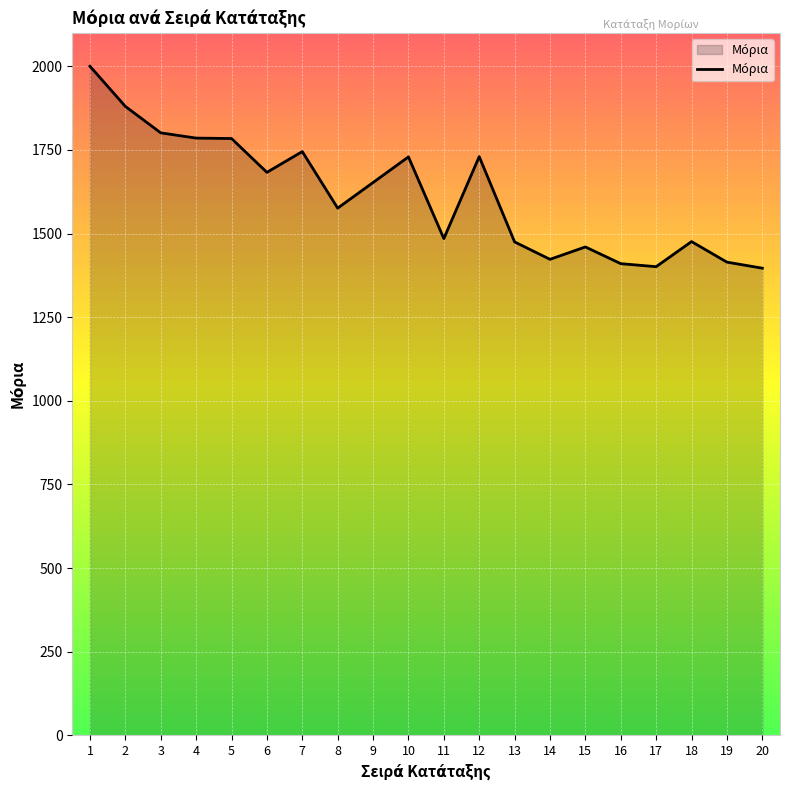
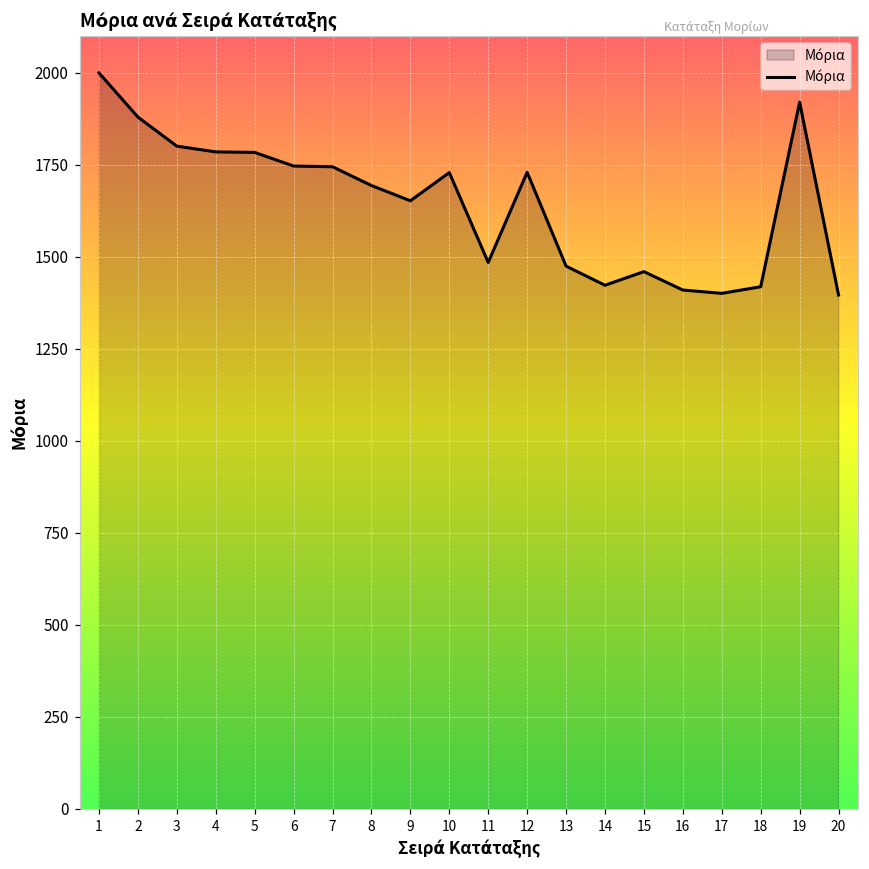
  {
    "1": 2000,
    "2": 1880,
    "3": 1800,
    "4": 1790,
    "5": 1780,
-   "6": 1680,
+   "6": 1750,
    "7": 1750,
-   "8": 1580,
+   "8": 1690,
    "9": 1650,
    "10": 1730,
    "11": 1490,
    "12": 1730,
    "13": 1480,
    "14": 1420,
    "15": 1460,
    "16": 1410,
    "17": 1400,
-   "18": 1480,
-   "19": 1410,
+   "18": 1420,
+   "19": 1920,
    "20": 1400
  }
